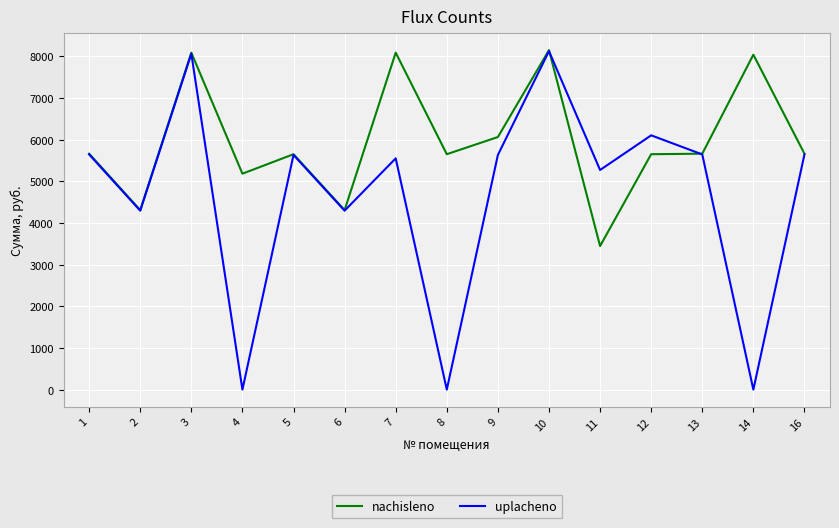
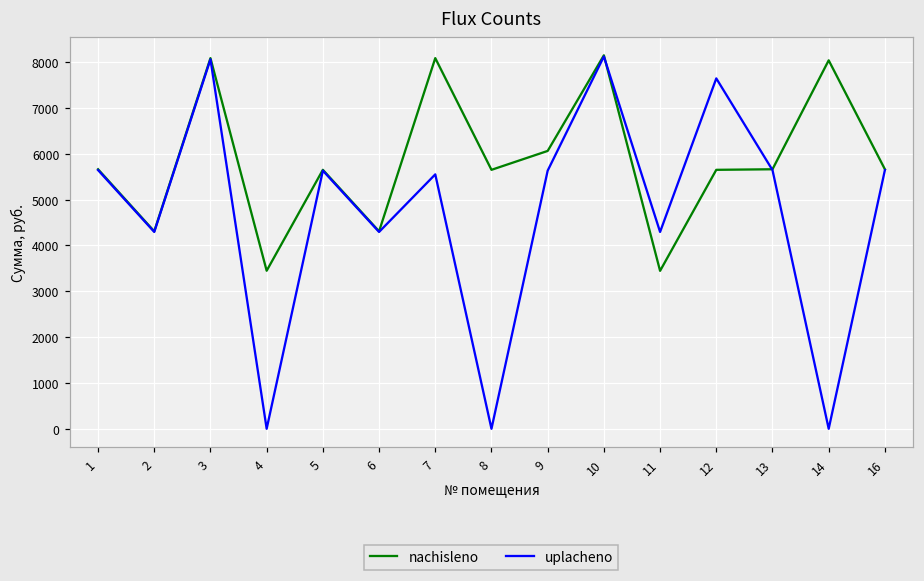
  {
    "nachisleno": {
-     "4": 5200,
+     "4": 3400,
      "7": 8100,
      "8": 5700,
      "9": 6100,
      "11": 3400,
      "12": 5700,
      "14": 8000
    },
    "uplacheno": {
      "4": 0,
      "7": 5600,
      "8": 0,
      "9": 5600,
-     "11": 5300,
-     "12": 6100,
+     "11": 4300,
+     "12": 7600,
      "14": 0
    }
  }
